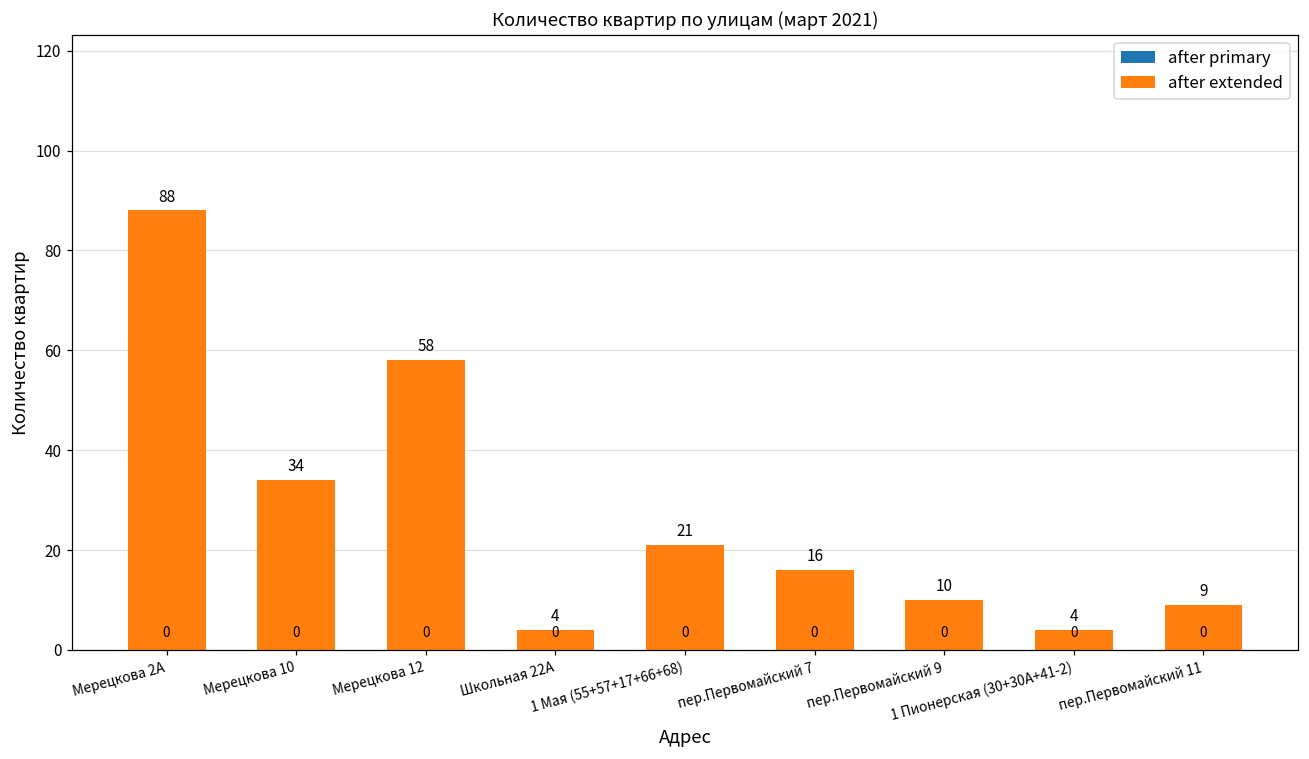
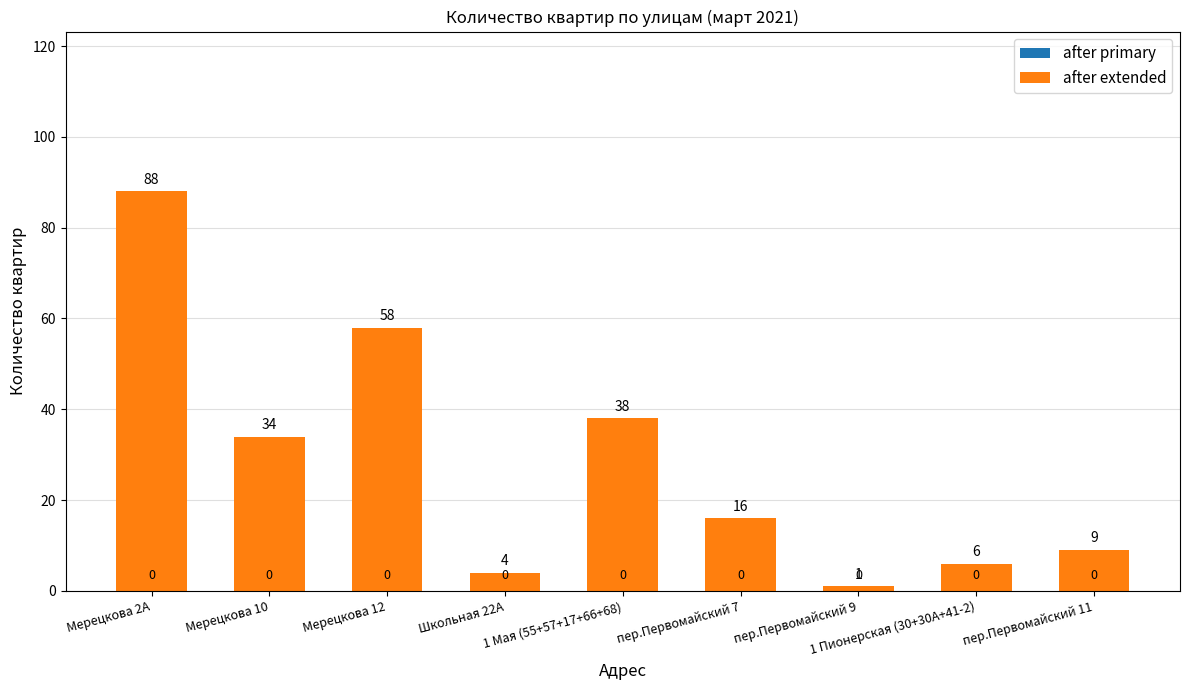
  {
    "after primary": {
      "Мерецкова 2А": 0,
      "Мерецкова 10": 0,
      "Мерецкова 12": 0,
      "Школьная 22А": 0,
      "1 Мая (55+57+17+66+68)": 0,
      "пер.Первомайский 7": 0,
      "1 Пионерская (30+30А+41-2)": 0,
      "пер.Первомайский 11": 0
    },
    "after extended": {
      "Мерецкова 2А": 88,
      "Мерецкова 10": 34,
      "Мерецкова 12": 58,
      "Школьная 22А": 4,
-     "1 Мая (55+57+17+66+68)": 21,
+     "1 Мая (55+57+17+66+68)": 38,
      "пер.Первомайский 7": 16,
-     "пер.Первомайский 9": 10,
-     "1 Пионерская (30+30А+41-2)": 4,
+     "пер.Первомайский 9": 1,
+     "1 Пионерская (30+30А+41-2)": 6,
      "пер.Первомайский 11": 9
    }
  }
